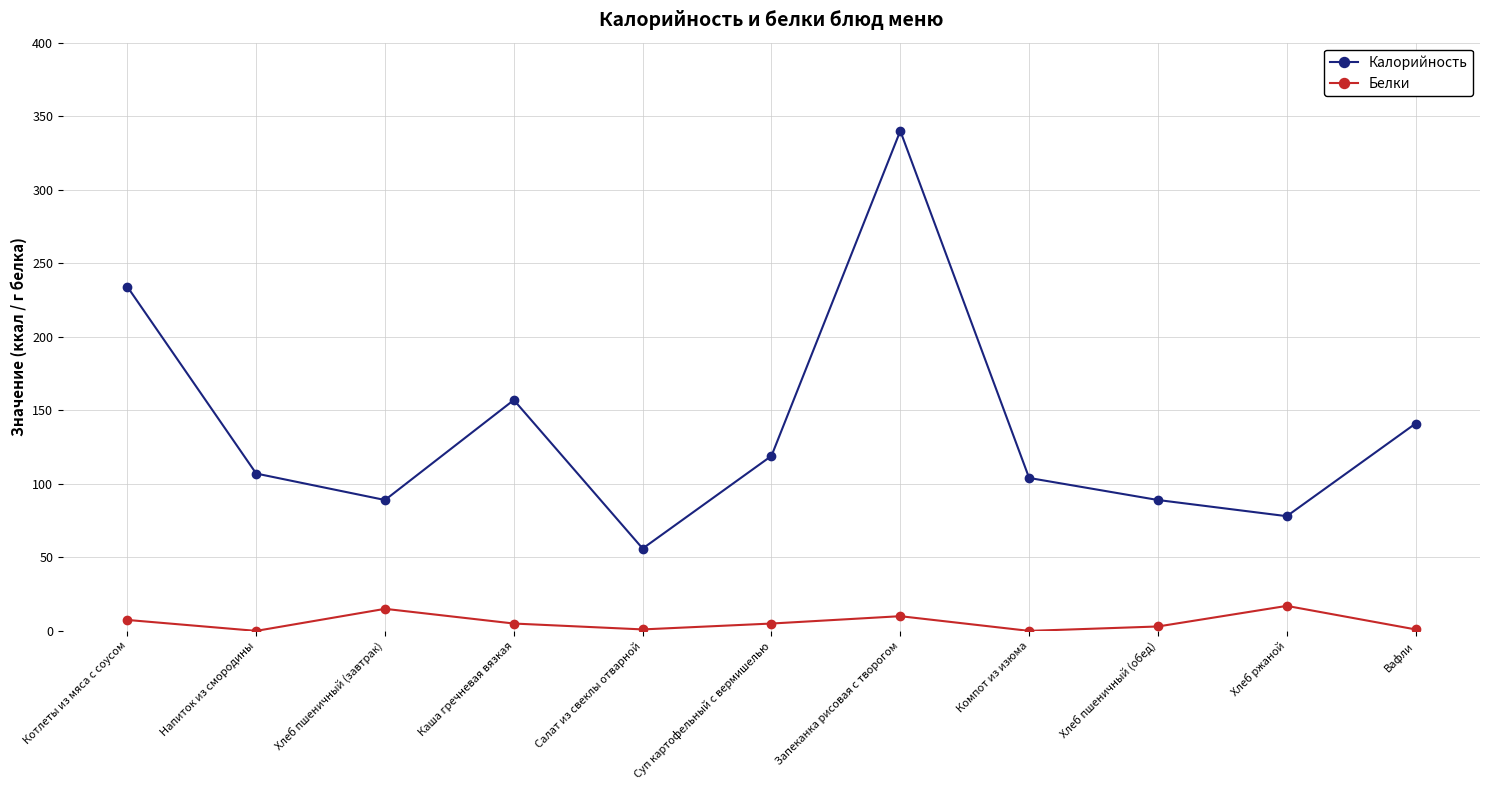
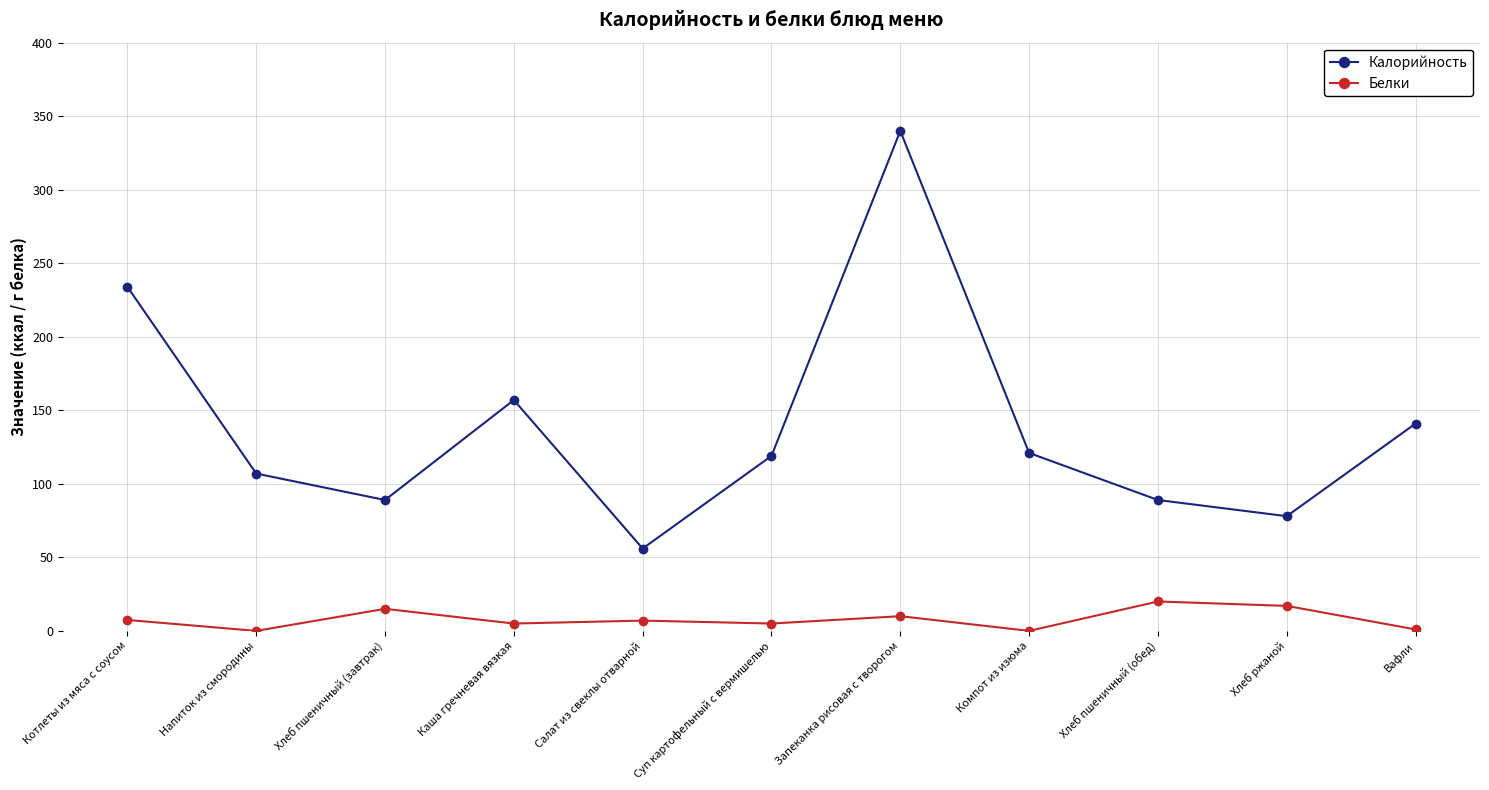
  {
    "Калорийность": {
      "Котлеты из мяса с соусом": 234,
      "Напиток из смородины": 107,
      "Хлеб пшеничный (завтрак)": 89,
      "Каша гречневая вязкая": 157,
      "Салат из свеклы отварной": 56,
      "Суп картофельный с вермишелью": 119,
      "Запеканка рисовая с творогом": 340,
-     "Компот из изюма": 104,
+     "Компот из изюма": 121,
      "Хлеб пшеничный (обед)": 89,
      "Хлеб ржаной": 78,
      "Вафли": 141
    },
    "Белки": {
      "Котлеты из мяса с соусом": 7,
      "Напиток из смородины": 0,
      "Хлеб пшеничный (завтрак)": 15,
      "Каша гречневая вязкая": 5,
-     "Салат из свеклы отварной": 1,
+     "Салат из свеклы отварной": 7,
      "Суп картофельный с вермишелью": 5,
      "Запеканка рисовая с творогом": 10,
      "Компот из изюма": 0,
-     "Хлеб пшеничный (обед)": 3,
+     "Хлеб пшеничный (обед)": 20,
      "Хлеб ржаной": 17,
      "Вафли": 1
    }
  }
